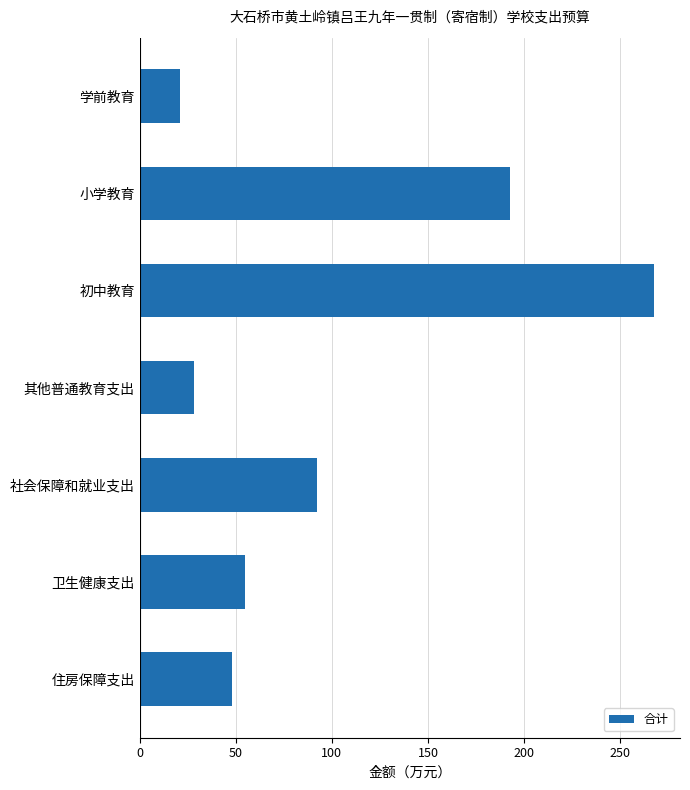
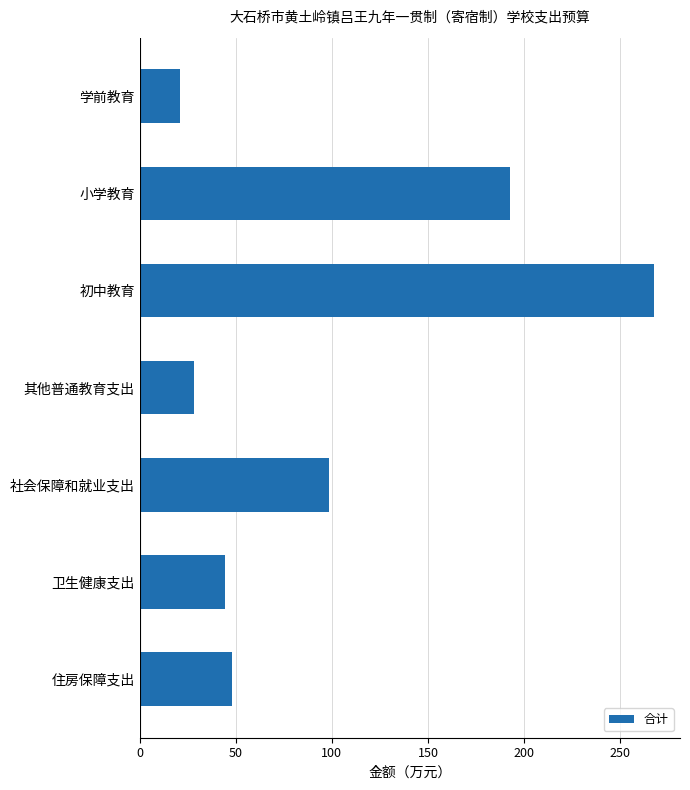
  {
    "学前教育": 21,
    "小学教育": 192,
    "初中教育": 268,
    "其他普通教育支出": 28,
-   "社会保障和就业支出": 92,
-   "卫生健康支出": 55,
+   "社会保障和就业支出": 98,
+   "卫生健康支出": 44,
    "住房保障支出": 48
  }
